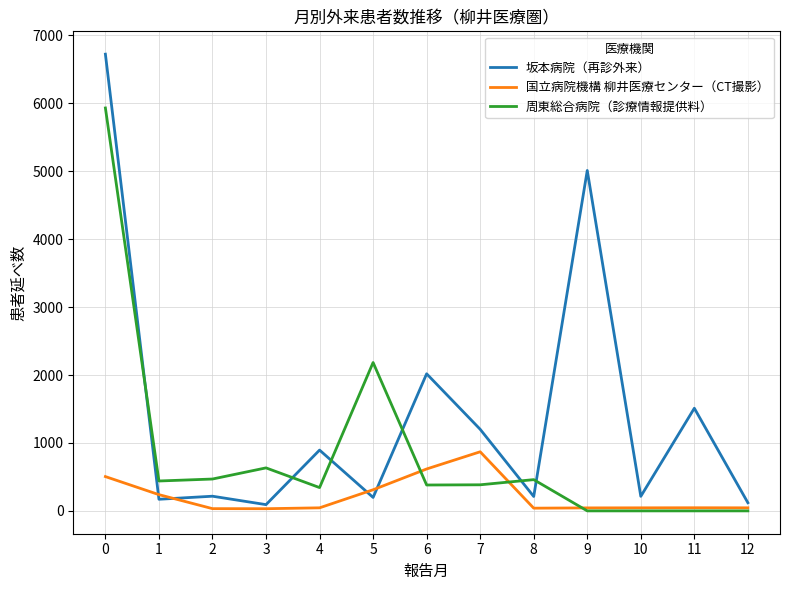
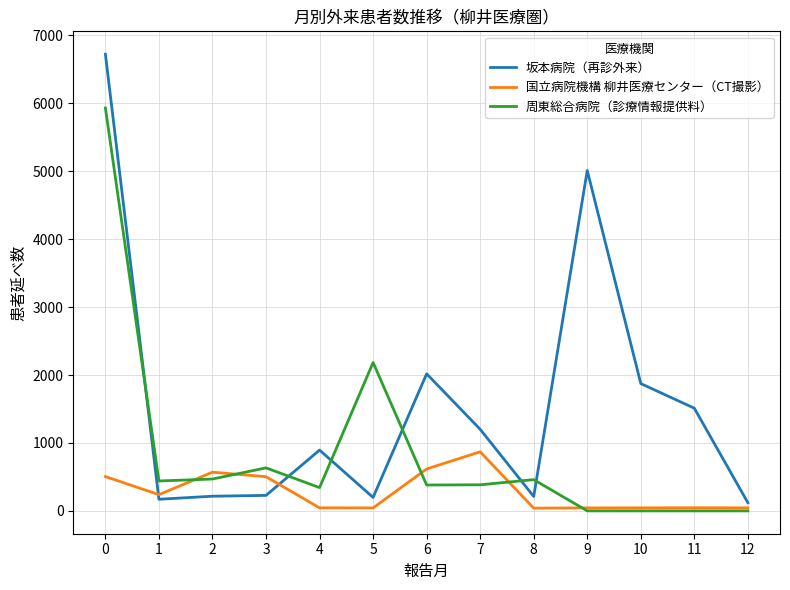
  {
    "坂本病院（再診外来）": {
      "0": 6700,
      "1": 200,
      "2": 200,
-     "3": 100,
+     "3": 200,
      "4": 900,
      "5": 200,
      "6": 2000,
      "7": 1200,
      "8": 200,
      "9": 5000,
-     "10": 200,
+     "10": 1900,
      "11": 1500,
      "12": 100
    },
    "国立病院機構 柳井医療センター（CT撮影）": {
      "0": 500,
      "1": 200,
-     "2": 0,
-     "3": 0,
+     "2": 600,
+     "3": 500,
      "4": 0,
-     "5": 300,
+     "5": 0,
      "6": 600,
      "7": 900,
      "8": 0,
      "9": 0,
      "10": 0,
      "11": 0,
      "12": 0
    },
    "周東総合病院（診療情報提供料）": {
      "0": 5900,
      "1": 400,
      "2": 500,
      "3": 600,
      "4": 300,
      "5": 2200,
      "6": 400,
      "7": 400,
      "8": 500,
      "9": 0,
      "10": 0,
      "11": 0,
      "12": 0
    }
  }
